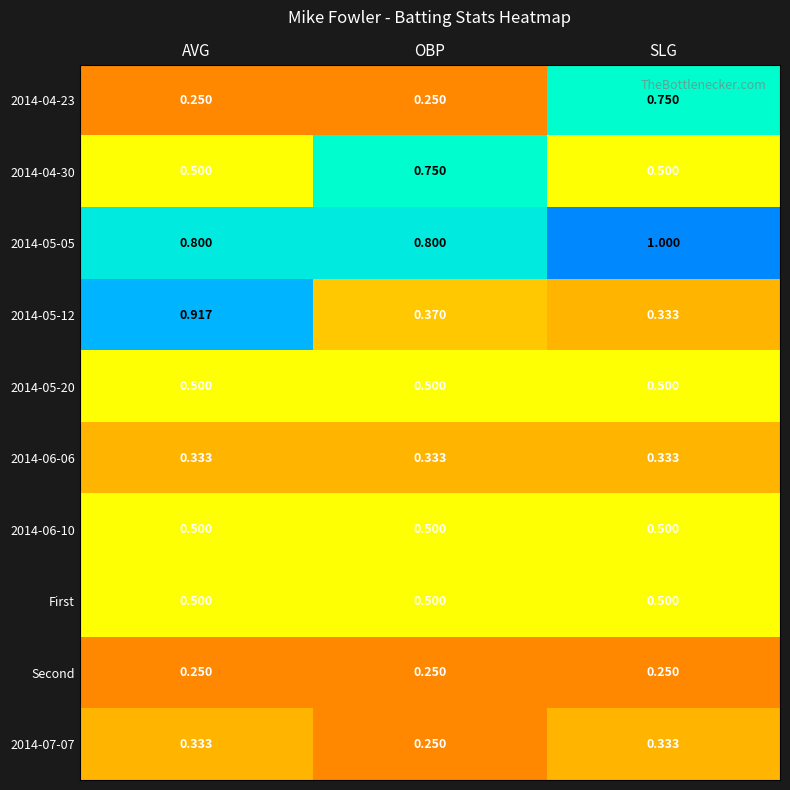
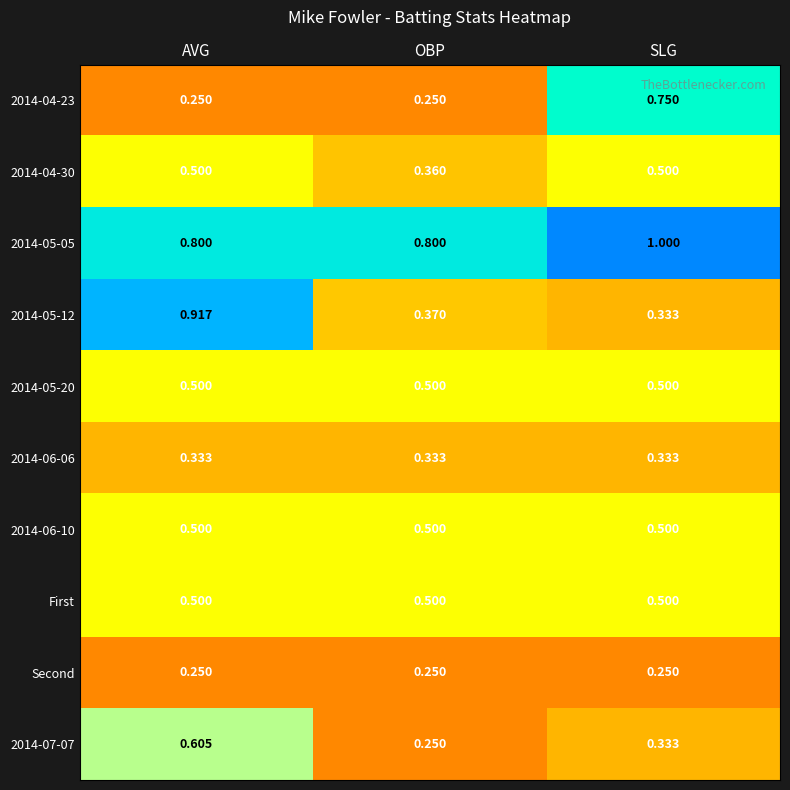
  {
    "2014-04-23": {
      "AVG": 0.250,
      "OBP": 0.250
    },
    "2014-04-30": {
      "AVG": 0.500,
-     "OBP": 0.750,
+     "OBP": 0.360,
      "SLG": 0.500
    },
    "2014-05-05": {
      "AVG": 0.800,
      "OBP": 0.800,
      "SLG": 1.000
    },
    "2014-05-12": {
      "AVG": 0.917,
      "OBP": 0.370,
      "SLG": 0.333
    },
    "2014-05-20": {
      "AVG": 0.500,
      "OBP": 0.500,
      "SLG": 0.500
    },
    "2014-06-06": {
      "AVG": 0.333,
      "OBP": 0.333,
      "SLG": 0.333
    },
    "2014-06-10": {
      "AVG": 0.500,
      "OBP": 0.500,
      "SLG": 0.500
    },
    "First": {
      "AVG": 0.500,
      "OBP": 0.500,
      "SLG": 0.500
    },
    "Second": {
      "AVG": 0.250,
      "OBP": 0.250,
      "SLG": 0.250
    },
    "2014-07-07": {
-     "AVG": 0.333,
+     "AVG": 0.605,
      "OBP": 0.250,
      "SLG": 0.333
    }
  }
